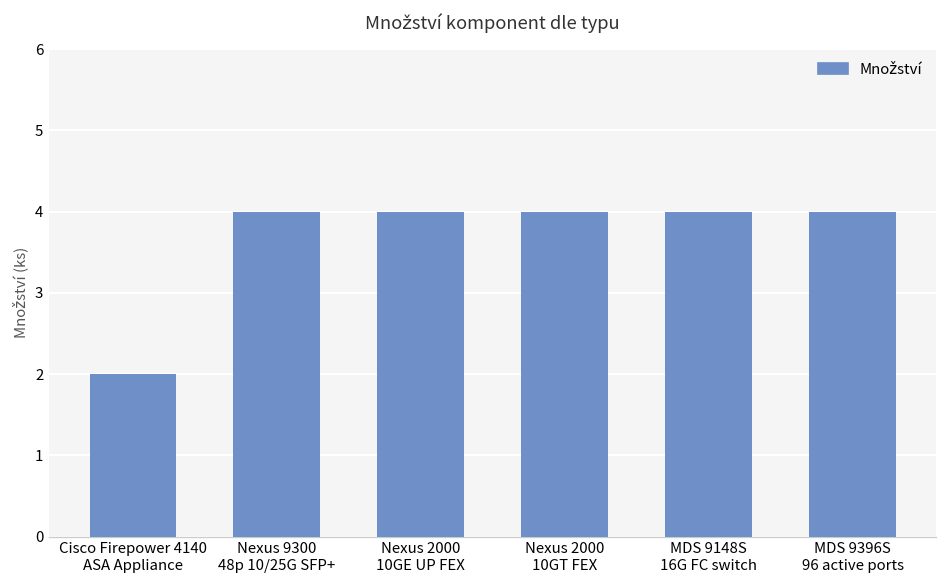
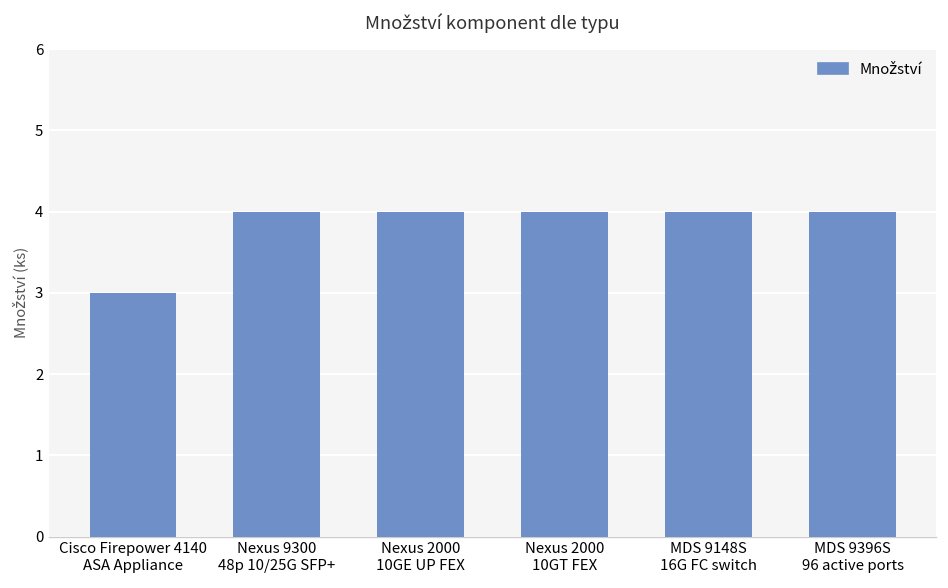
  {
-   "Cisco Firepower 4140 ASA Appliance": 2,
+   "Cisco Firepower 4140 ASA Appliance": 3,
    "Nexus 9300 48p 10/25G SFP+": 4,
    "Nexus 2000 10GE UP FEX": 4,
    "Nexus 2000 10GT FEX": 4,
    "MDS 9148S 16G FC switch": 4,
    "MDS 9396S 96 active ports": 4
  }
